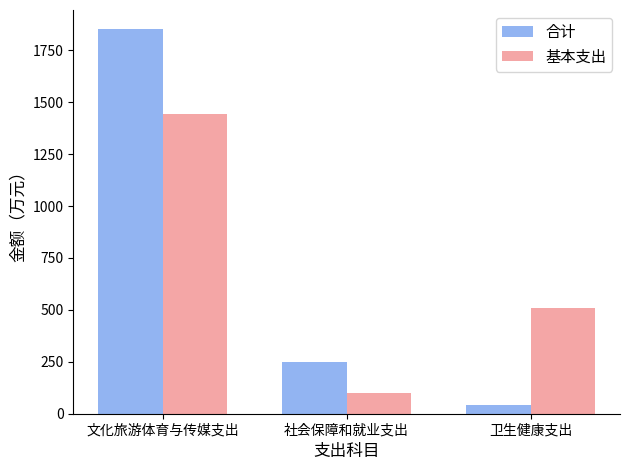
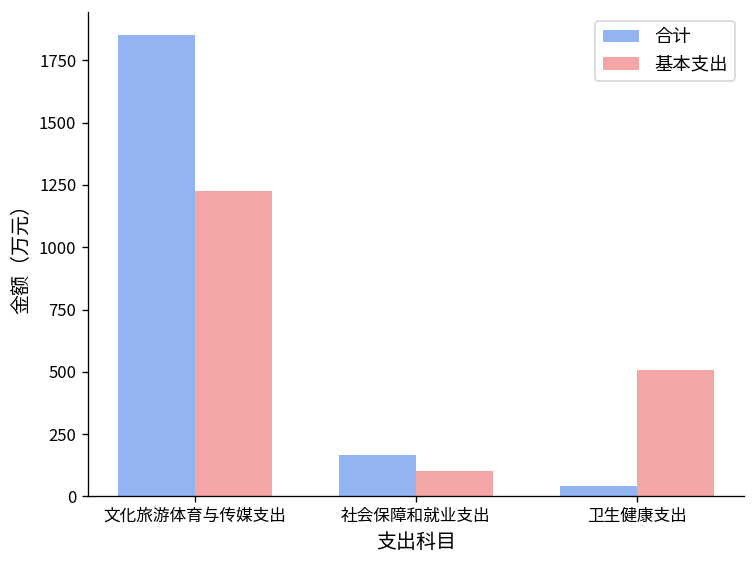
  {
    "合计": {
      "文化旅游体育与传媒支出": 1850,
-     "社会保障和就业支出": 250,
+     "社会保障和就业支出": 170,
      "卫生健康支出": 40
    },
    "基本支出": {
-     "文化旅游体育与传媒支出": 1440,
+     "文化旅游体育与传媒支出": 1230,
      "社会保障和就业支出": 100,
      "卫生健康支出": 510
    }
  }
